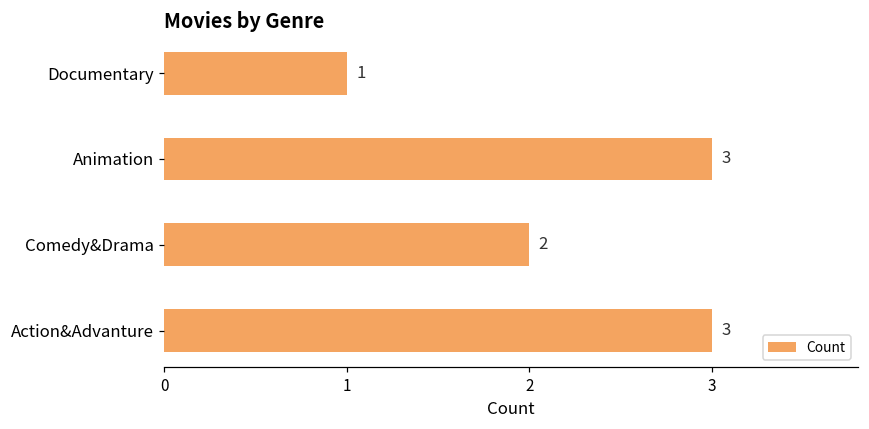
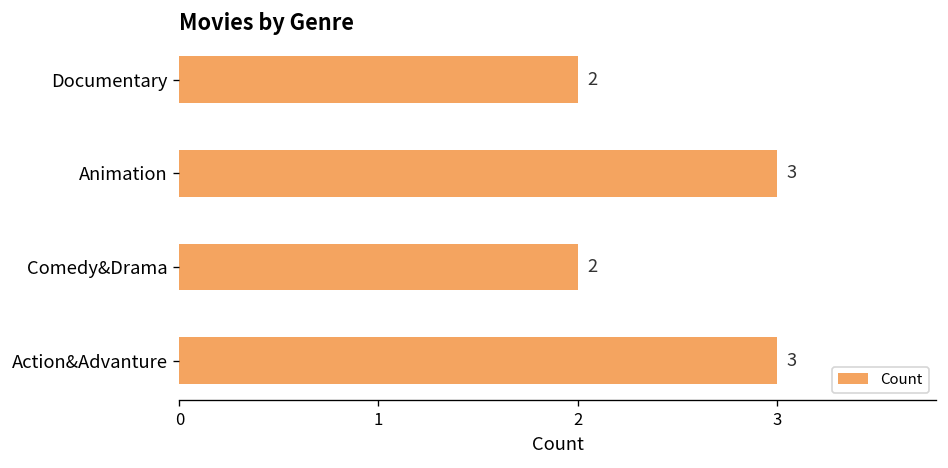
  {
-   "Documentary": 1,
+   "Documentary": 2,
    "Animation": 3,
    "Comedy&Drama": 2,
    "Action&Advanture": 3
  }
